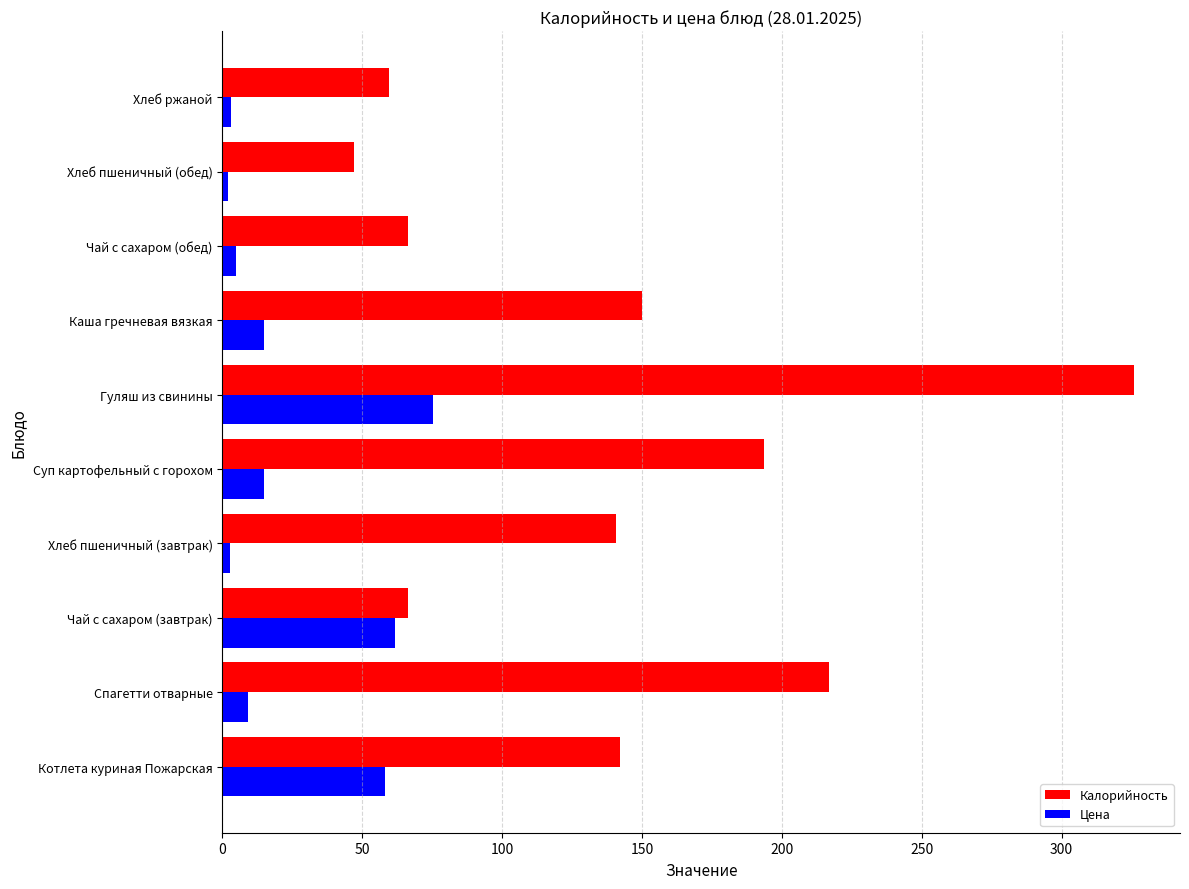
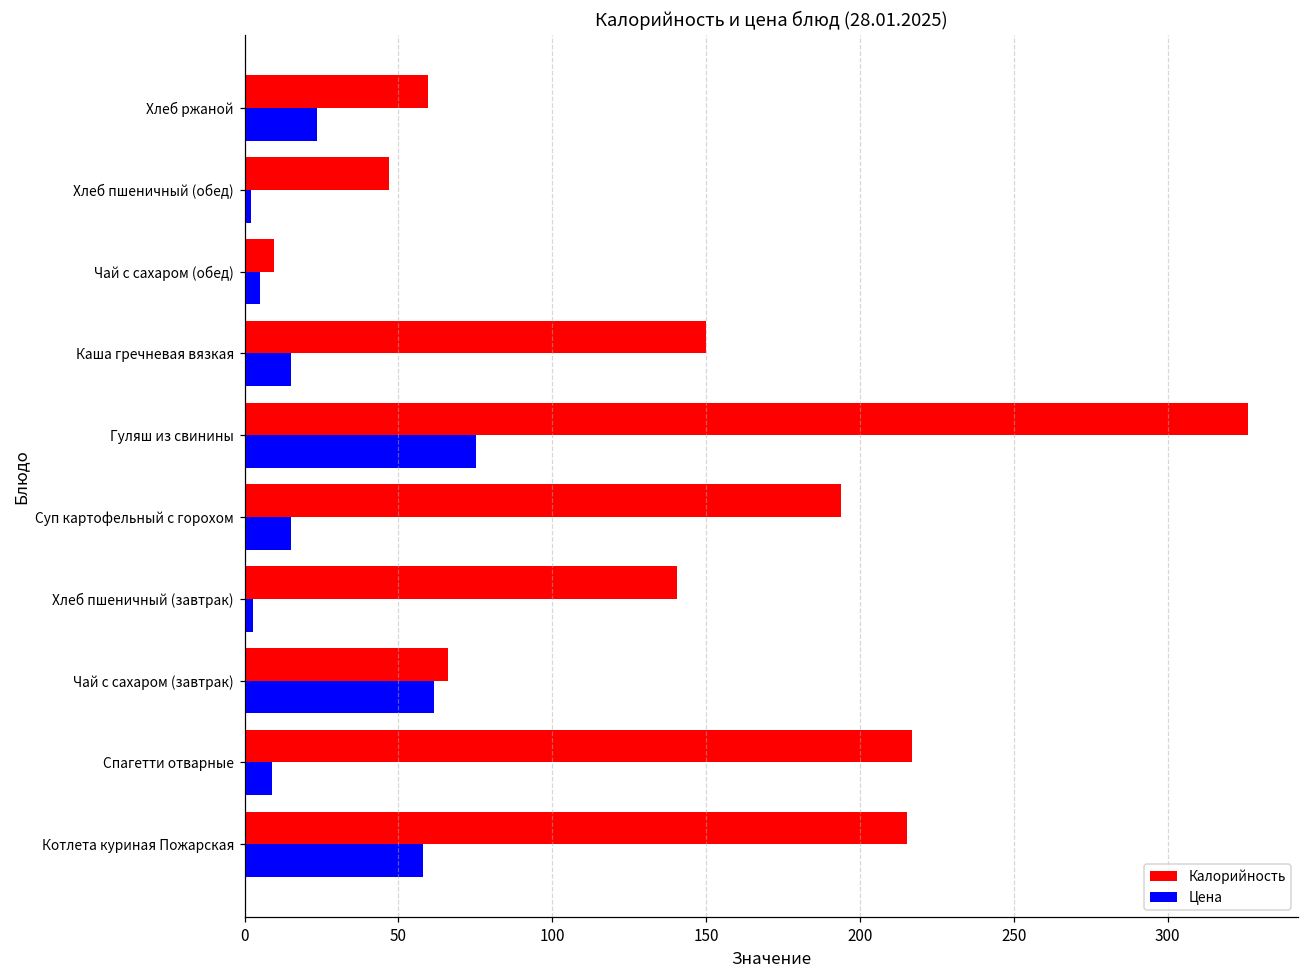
  {
    "Калорийность": {
      "Хлеб ржаной": 59,
      "Хлеб пшеничный (обед)": 47,
-     "Чай с сахаром (обед)": 66,
+     "Чай с сахаром (обед)": 10,
      "Каша гречневая вязкая": 150,
      "Гуляш из свинины": 326,
      "Суп картофельный с горохом": 194,
      "Хлеб пшеничный (завтрак)": 141,
      "Чай с сахаром (завтрак)": 66,
      "Спагетти отварные": 217,
-     "Котлета куриная Пожарская": 142
+     "Котлета куриная Пожарская": 215
    },
    "Цена": {
-     "Хлеб ржаной": 3,
+     "Хлеб ржаной": 24,
      "Хлеб пшеничный (обед)": 2,
      "Чай с сахаром (обед)": 5,
      "Каша гречневая вязкая": 15,
      "Гуляш из свинины": 75,
      "Суп картофельный с горохом": 15,
      "Хлеб пшеничный (завтрак)": 3,
      "Чай с сахаром (завтрак)": 62,
      "Спагетти отварные": 9,
      "Котлета куриная Пожарская": 58
    }
  }
